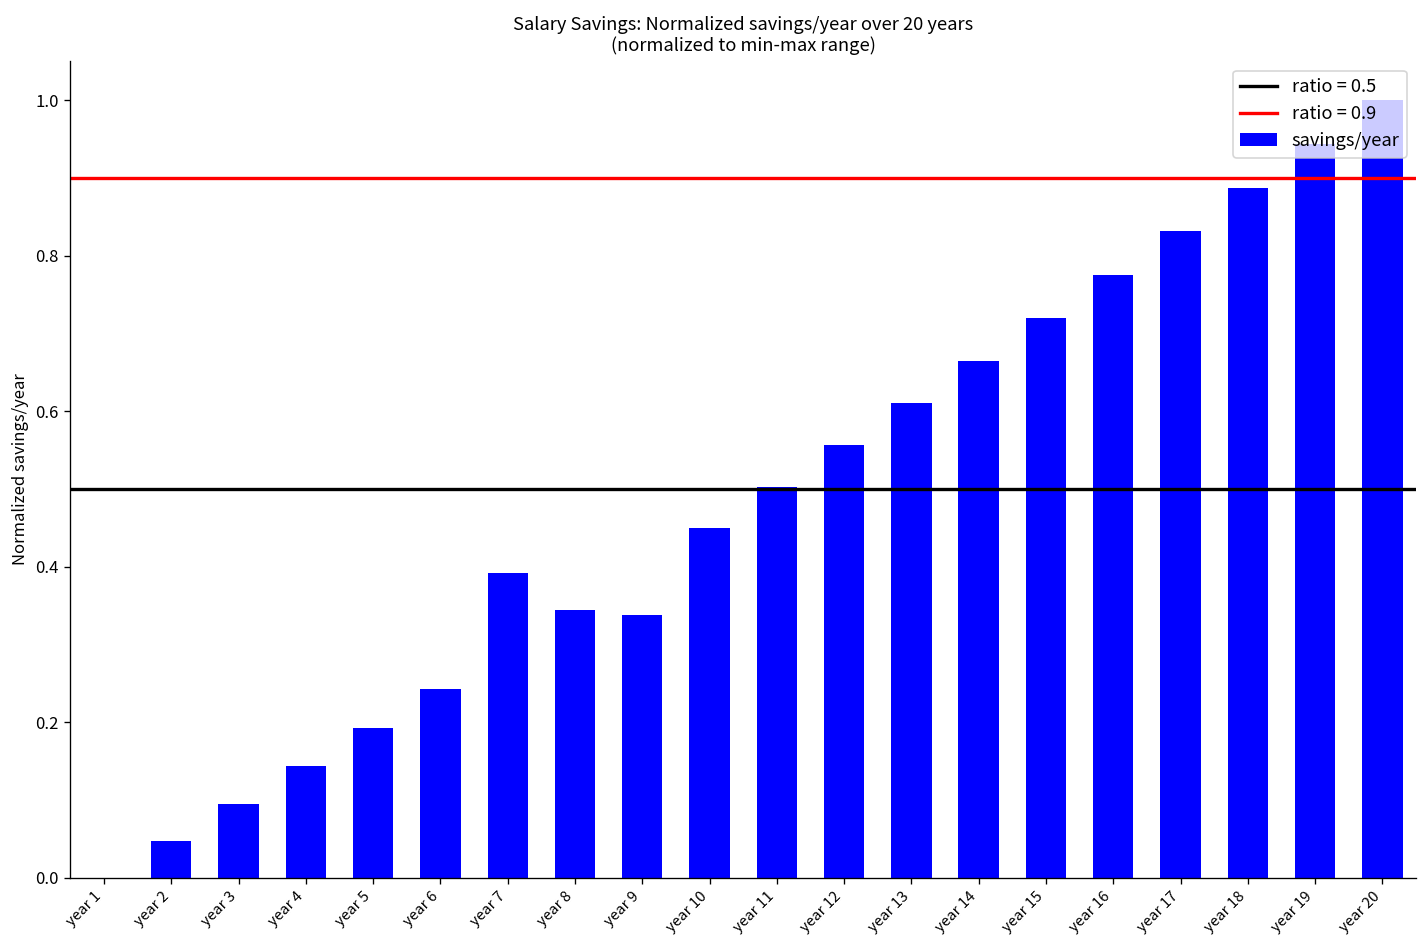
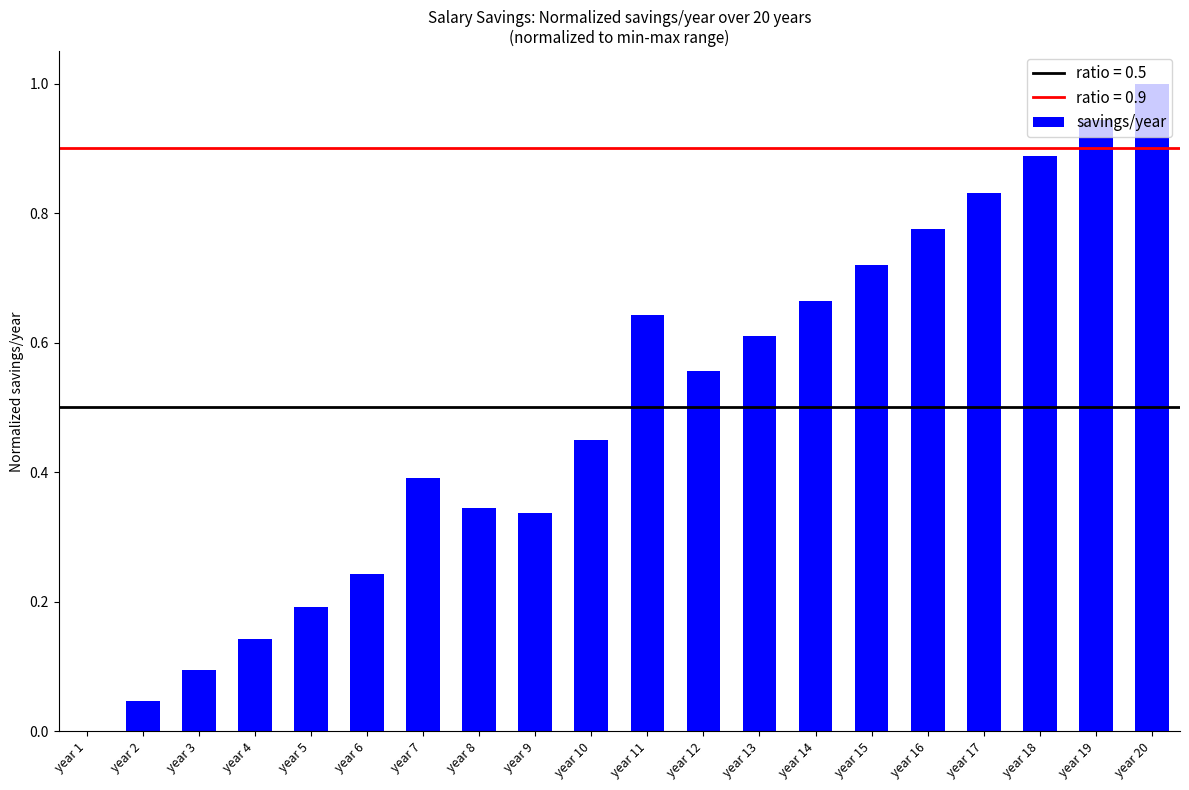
  {
    "year 1": 0.00,
    "year 2": 0.05,
    "year 3": 0.09,
    "year 4": 0.14,
    "year 5": 0.19,
    "year 6": 0.24,
    "year 7": 0.39,
    "year 8": 0.34,
    "year 9": 0.34,
    "year 10": 0.45,
-   "year 11": 0.50,
+   "year 11": 0.64,
    "year 12": 0.56,
    "year 13": 0.61,
    "year 14": 0.67,
    "year 15": 0.72,
    "year 16": 0.78,
    "year 17": 0.83,
    "year 18": 0.89
  }
